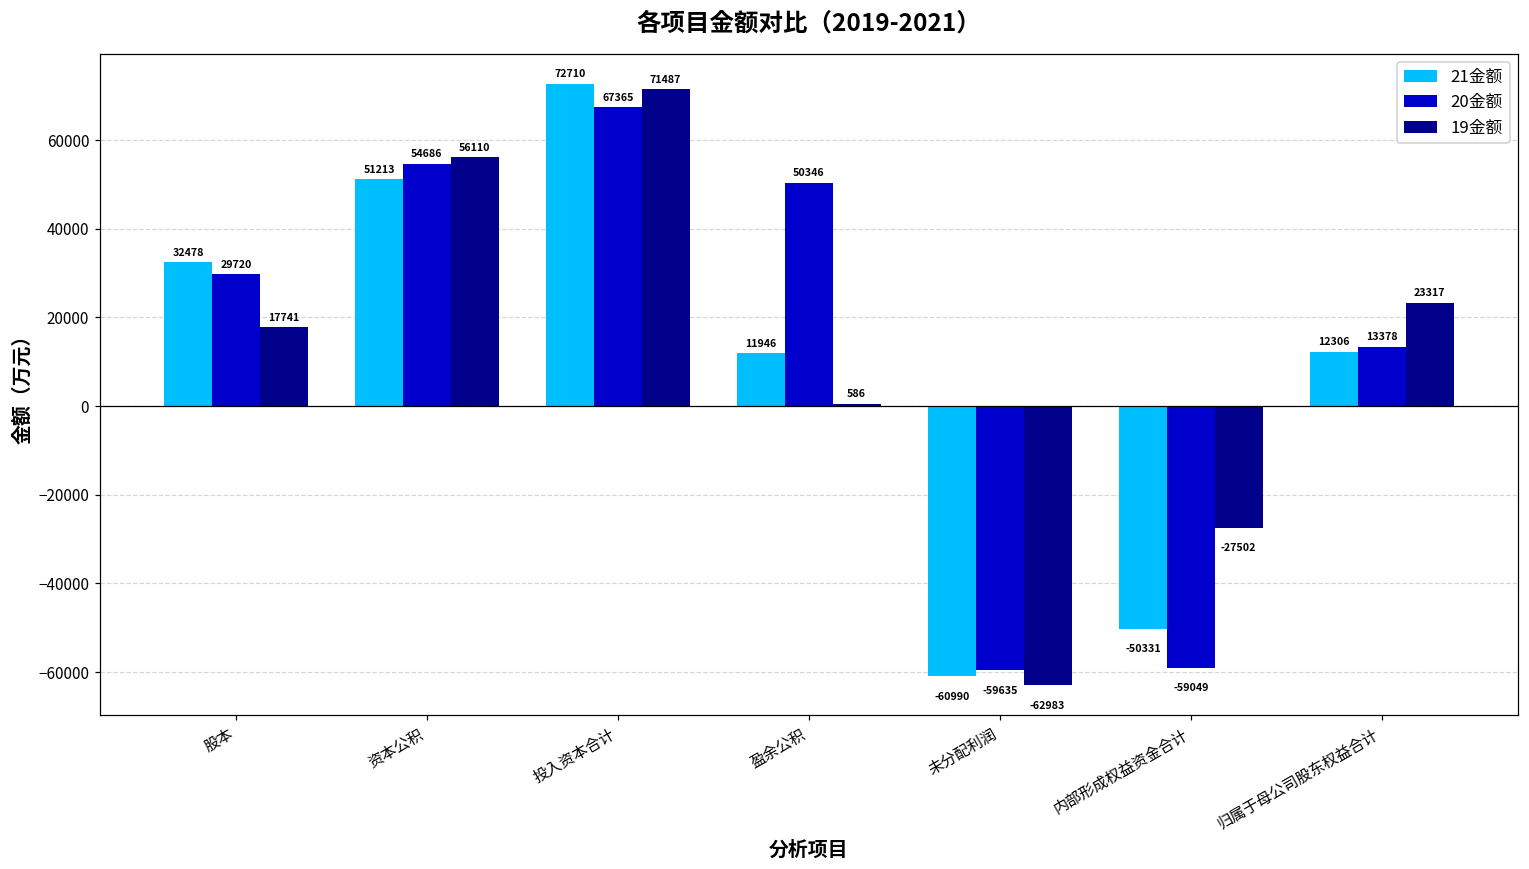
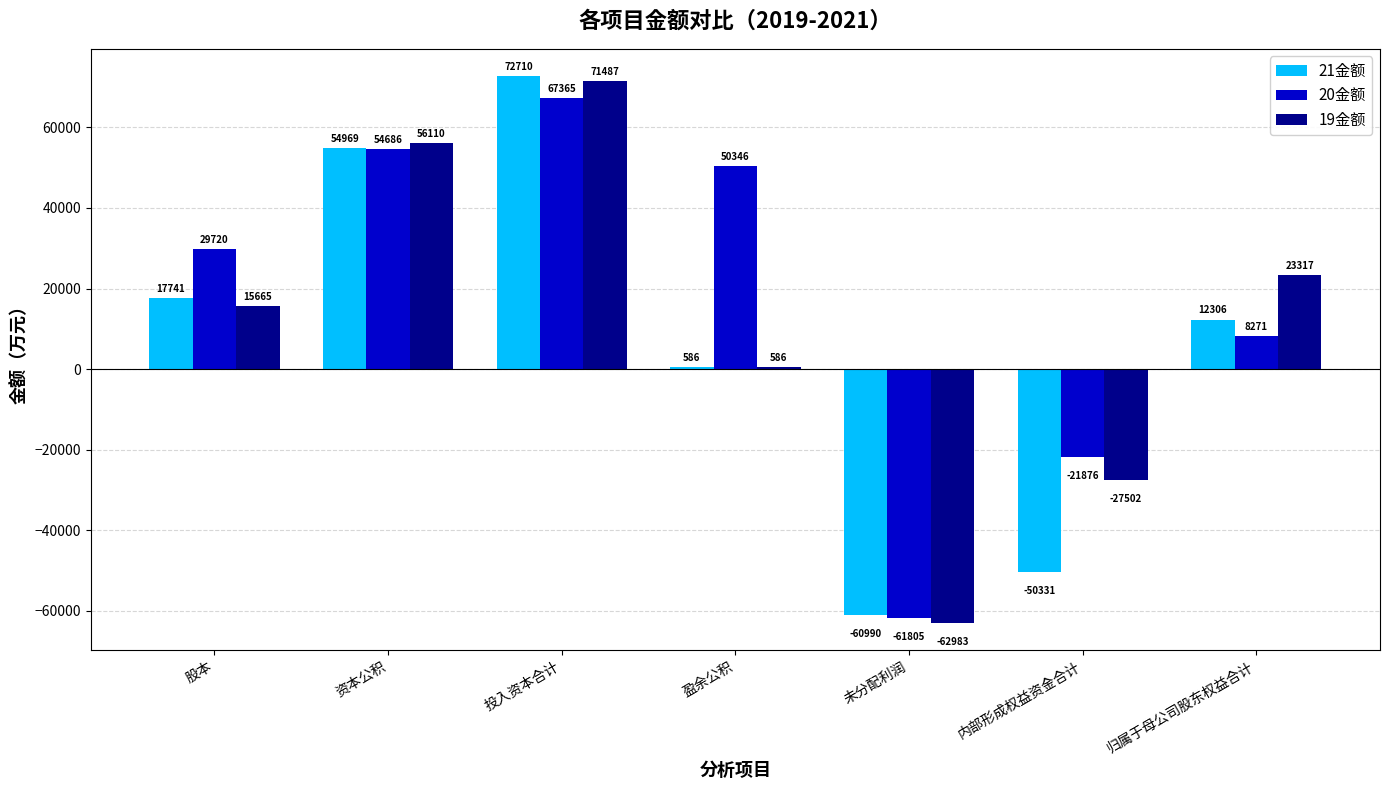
  {
    "21金额": {
-     "股本": 32478,
-     "资本公积": 51213,
+     "股本": 17741,
+     "资本公积": 54969,
      "投入资本合计": 72710,
-     "盈余公积": 11946,
+     "盈余公积": 586,
      "未分配利润": -60990,
      "内部形成权益资金合计": -50331,
      "归属于母公司股东权益合计": 12306
    },
    "20金额": {
      "股本": 29720,
      "资本公积": 54686,
      "投入资本合计": 67365,
      "盈余公积": 50346,
-     "未分配利润": -59635,
-     "内部形成权益资金合计": -59049,
-     "归属于母公司股东权益合计": 13378
+     "未分配利润": -61805,
+     "内部形成权益资金合计": -21876,
+     "归属于母公司股东权益合计": 8271
    },
    "19金额": {
-     "股本": 17741,
+     "股本": 15665,
      "资本公积": 56110,
      "投入资本合计": 71487,
      "盈余公积": 586,
      "未分配利润": -62983,
      "内部形成权益资金合计": -27502,
      "归属于母公司股东权益合计": 23317
    }
  }
